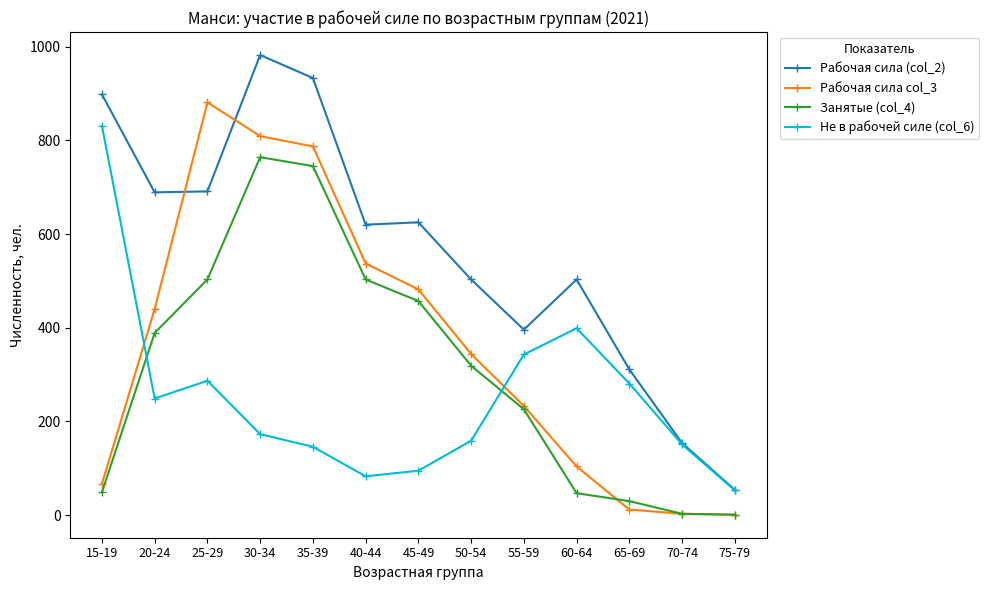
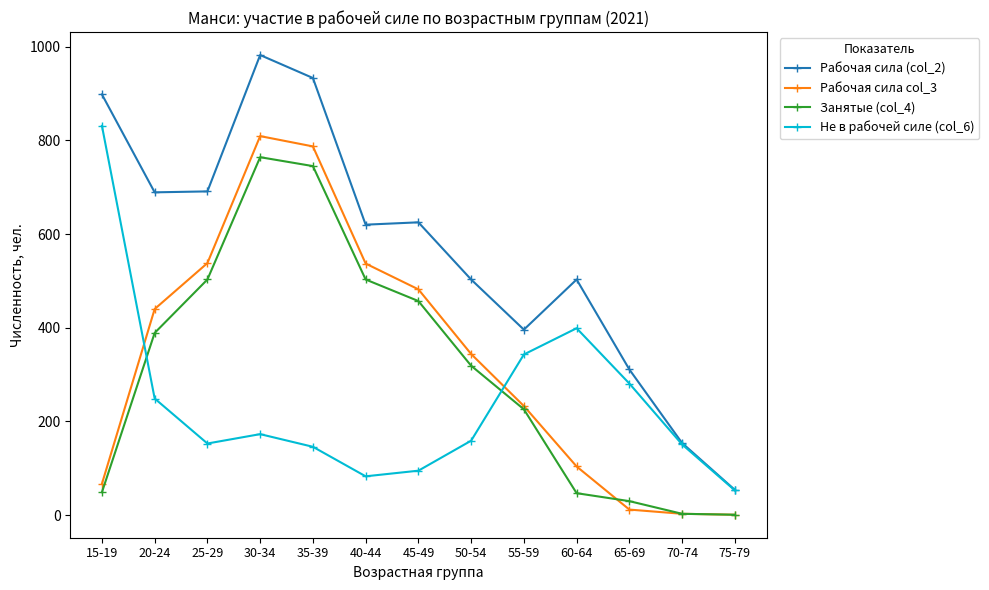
  {
    "Рабочая сила (col_2)": {
      "15-19": 900,
      "20-24": 690,
      "25-29": 690,
      "30-34": 980,
      "35-39": 930,
      "40-44": 620,
      "45-49": 630,
      "50-54": 500,
      "55-59": 400,
      "60-64": 500,
      "65-69": 310
    },
    "Рабочая сила col_3": {
      "15-19": 70,
      "20-24": 440,
-     "25-29": 880,
+     "25-29": 540,
      "30-34": 810,
      "35-39": 790,
      "40-44": 540,
      "45-49": 480,
      "50-54": 340,
      "55-59": 230,
      "60-64": 100,
      "65-69": 10
    },
    "Занятые (col_4)": {
      "15-19": 50,
      "20-24": 390,
      "25-29": 500,
      "30-34": 760,
      "35-39": 750,
      "40-44": 500,
      "45-49": 460,
      "50-54": 320,
      "55-59": 230,
      "60-64": 50,
      "65-69": 30
    },
    "Не в рабочей силе (col_6)": {
      "15-19": 830,
      "20-24": 250,
-     "25-29": 290,
+     "25-29": 150,
      "30-34": 170,
      "35-39": 150,
      "40-44": 80,
      "45-49": 100,
      "50-54": 160,
      "55-59": 340,
      "60-64": 400,
      "65-69": 280
    }
  }
